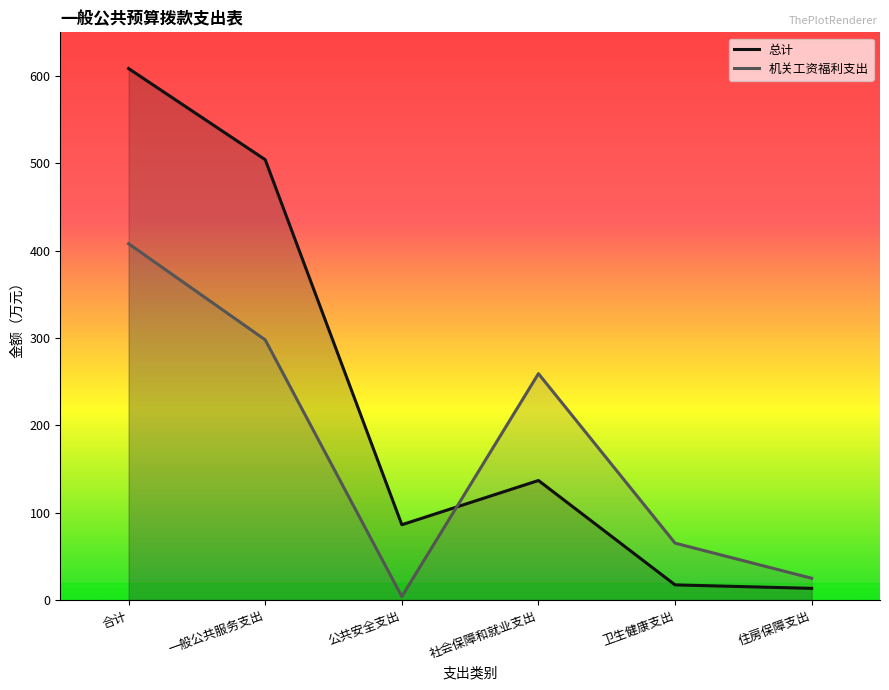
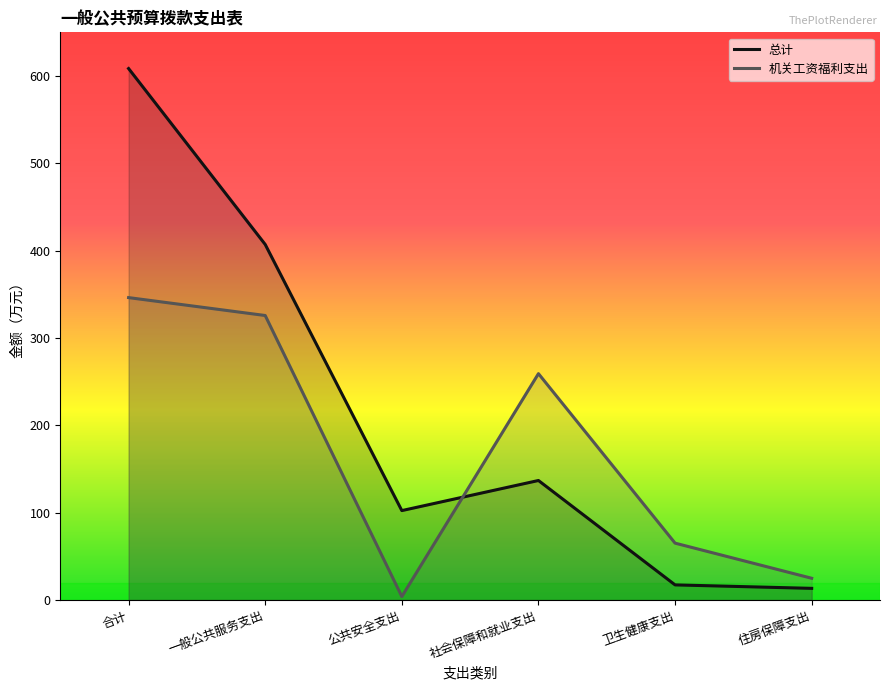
  {
    "总计": {
      "合计": 610,
-     "一般公共服务支出": 500,
-     "公共安全支出": 90,
+     "一般公共服务支出": 410,
+     "公共安全支出": 100,
      "社会保障和就业支出": 140,
      "卫生健康支出": 20,
      "住房保障支出": 10
    },
    "机关工资福利支出": {
-     "合计": 410,
-     "一般公共服务支出": 300,
+     "合计": 350,
+     "一般公共服务支出": 330,
      "公共安全支出": 0,
      "社会保障和就业支出": 260,
      "卫生健康支出": 70,
      "住房保障支出": 20
    }
  }
